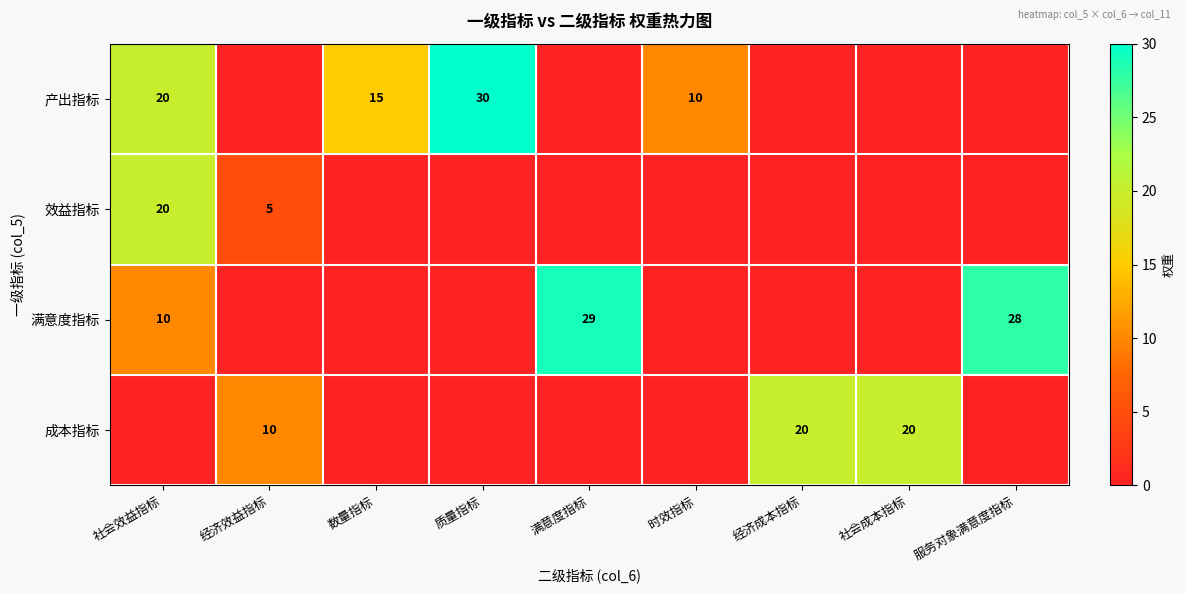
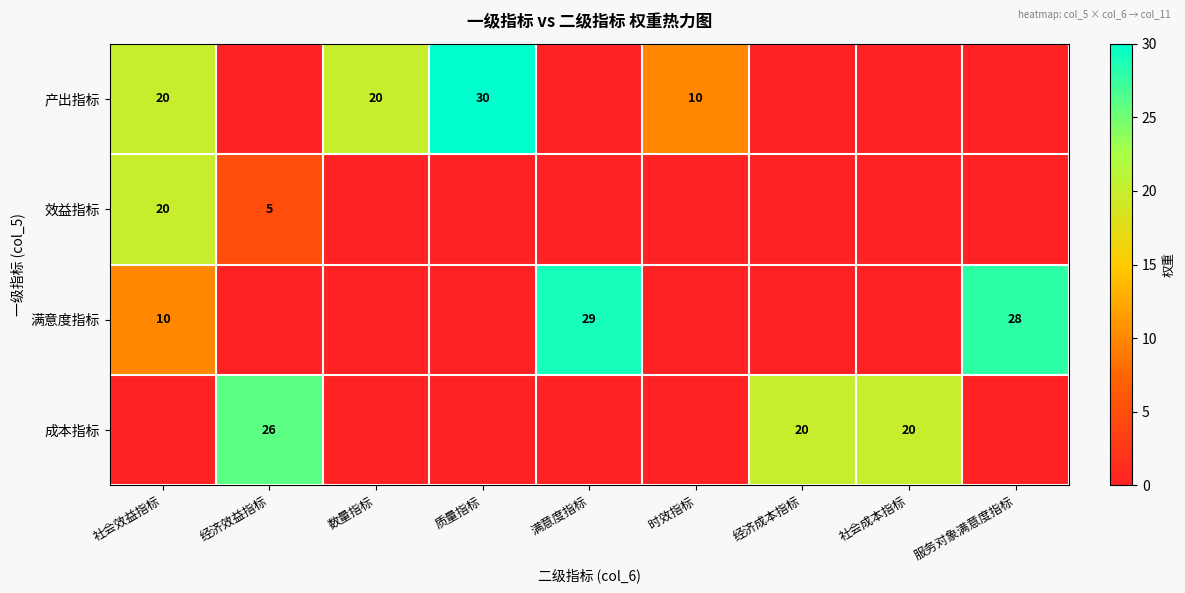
  {
    "产出指标": {
      "社会效益指标": 20,
-     "数量指标": 15,
+     "数量指标": 20,
      "质量指标": 30,
      "时效指标": 10
    },
    "效益指标": {
      "社会效益指标": 20,
      "经济效益指标": 5
    },
    "满意度指标": {
      "社会效益指标": 10,
      "满意度指标": 29,
      "服务对象满意度指标": 28
    },
    "成本指标": {
-     "经济效益指标": 10,
+     "经济效益指标": 26,
      "经济成本指标": 20,
      "社会成本指标": 20
    }
  }
